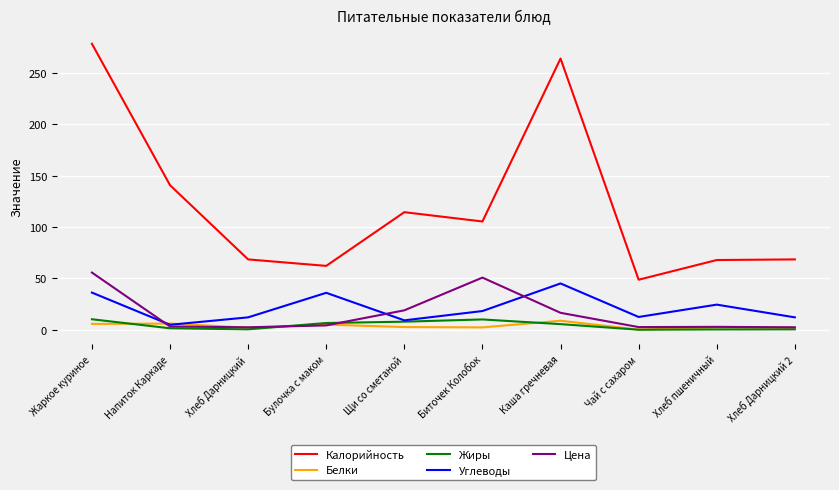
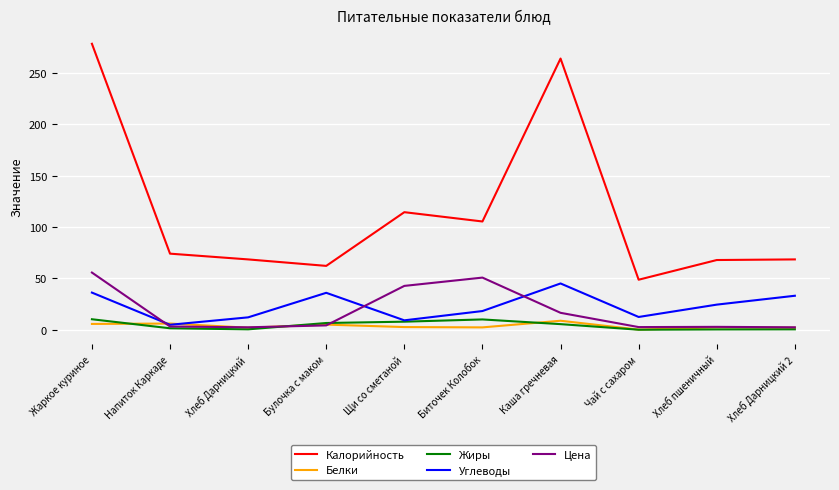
  {
    "Калорийность": {
      "Жаркое куриное": 278,
-     "Напиток Каркаде": 141,
+     "Напиток Каркаде": 74,
      "Хлеб Дарницкий": 68,
      "Булочка с маком": 62,
      "Щи со сметаной": 114,
      "Биточек Колобок": 105,
      "Каша гречневая": 264,
      "Чай с сахаром": 49,
      "Хлеб пшеничный": 68,
      "Хлеб Дарницкий 2": 68
    },
    "Белки": {
      "Жаркое куриное": 6,
      "Щи со сметаной": 3,
      "Биточек Колобок": 2,
      "Каша гречневая": 9
    },
    "Жиры": {
      "Жаркое куриное": 10,
      "Биточек Колобок": 10,
      "Каша гречневая": 5
    },
    "Углеводы": {
      "Жаркое куриное": 36,
      "Хлеб Дарницкий": 12,
      "Булочка с маком": 36,
      "Биточек Колобок": 18,
      "Каша гречневая": 45,
      "Чай с сахаром": 12,
      "Хлеб пшеничный": 24,
-     "Хлеб Дарницкий 2": 12
+     "Хлеб Дарницкий 2": 33
    },
    "Цена": {
      "Жаркое куриное": 56,
-     "Щи со сметаной": 19,
+     "Щи со сметаной": 43,
      "Биточек Колобок": 51,
      "Каша гречневая": 16
    }
  }
